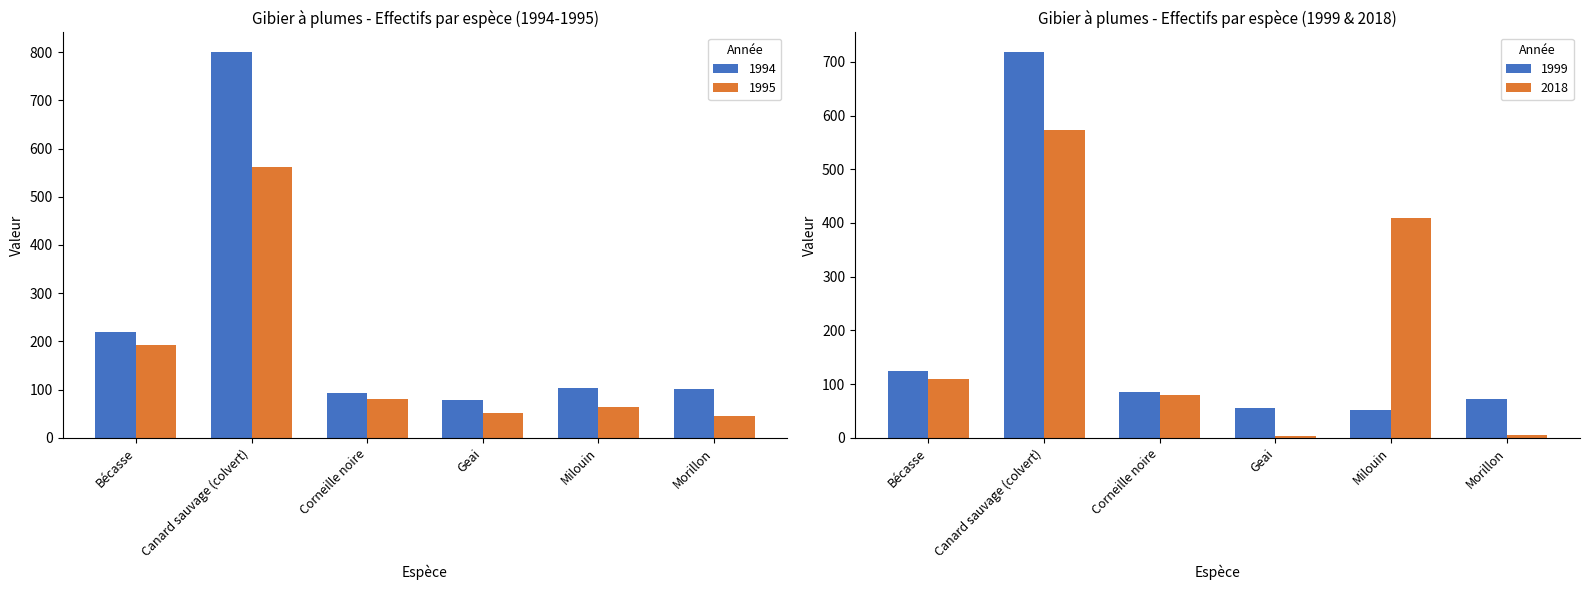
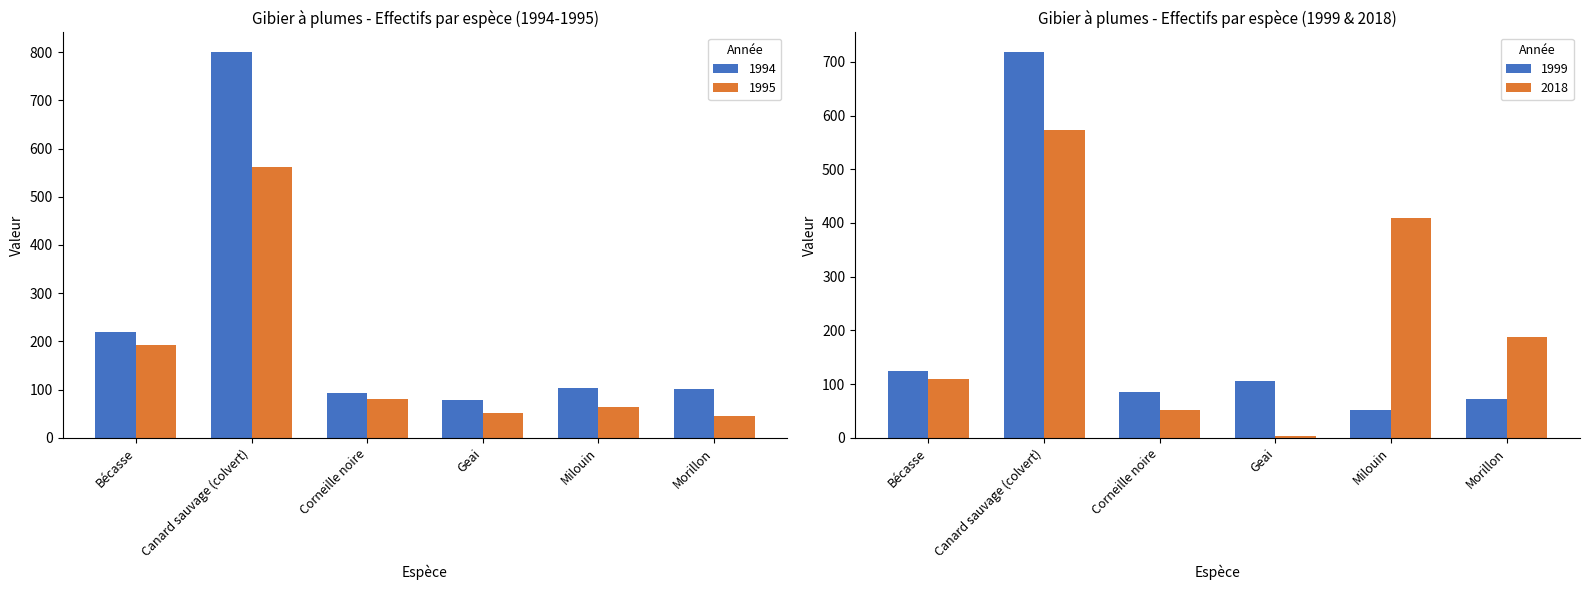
  {
    "Gibier à plumes - Effectifs par espèce (1994-1995)": {
      "1994": {
        "Bécasse": 220,
        "Canard sauvage (colvert)": 800,
        "Corneille noire": 90,
        "Geai": 80,
        "Milouin": 100,
        "Morillon": 100
      },
      "1995": {
        "Bécasse": 190,
        "Canard sauvage (colvert)": 560,
        "Corneille noire": 80,
        "Geai": 50,
        "Milouin": 60,
        "Morillon": 50
      }
    },
    "Gibier à plumes - Effectifs par espèce (1999 & 2018)": {
      "1999": {
        "Bécasse": 120,
        "Canard sauvage (colvert)": 720,
        "Corneille noire": 90,
-       "Geai": 60,
+       "Geai": 110,
        "Milouin": 50,
        "Morillon": 70
      },
      "2018": {
        "Bécasse": 110,
        "Canard sauvage (colvert)": 570,
-       "Corneille noire": 80,
+       "Corneille noire": 50,
        "Milouin": 410,
-       "Morillon": 10
+       "Morillon": 190
      }
    }
  }
